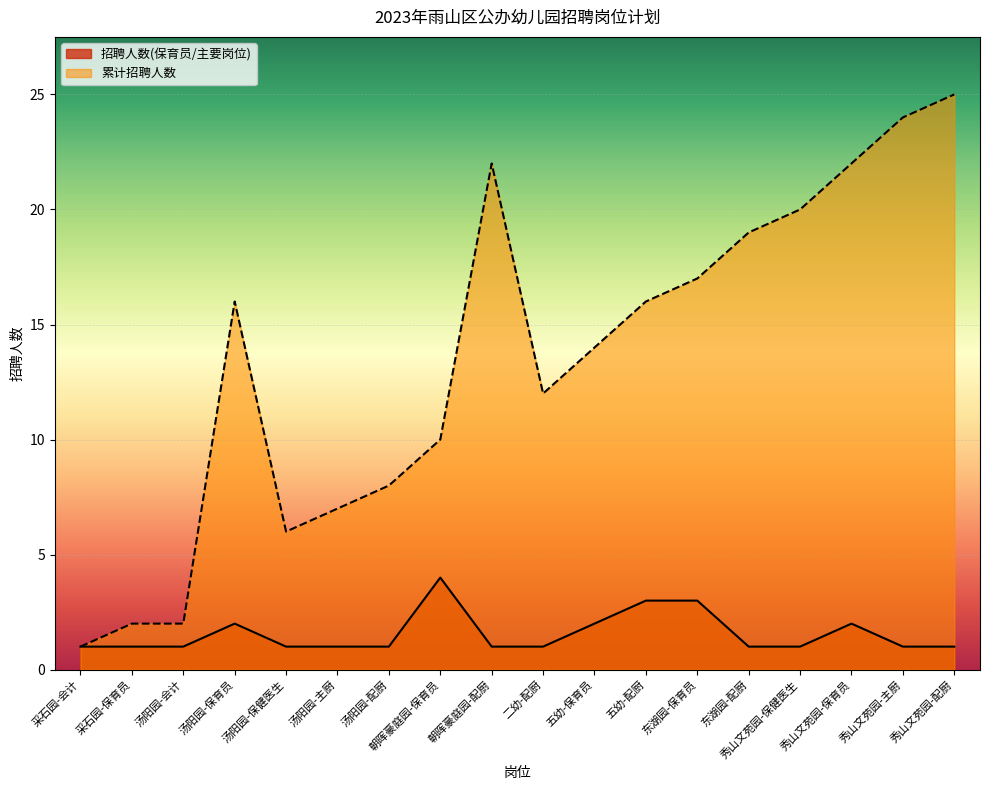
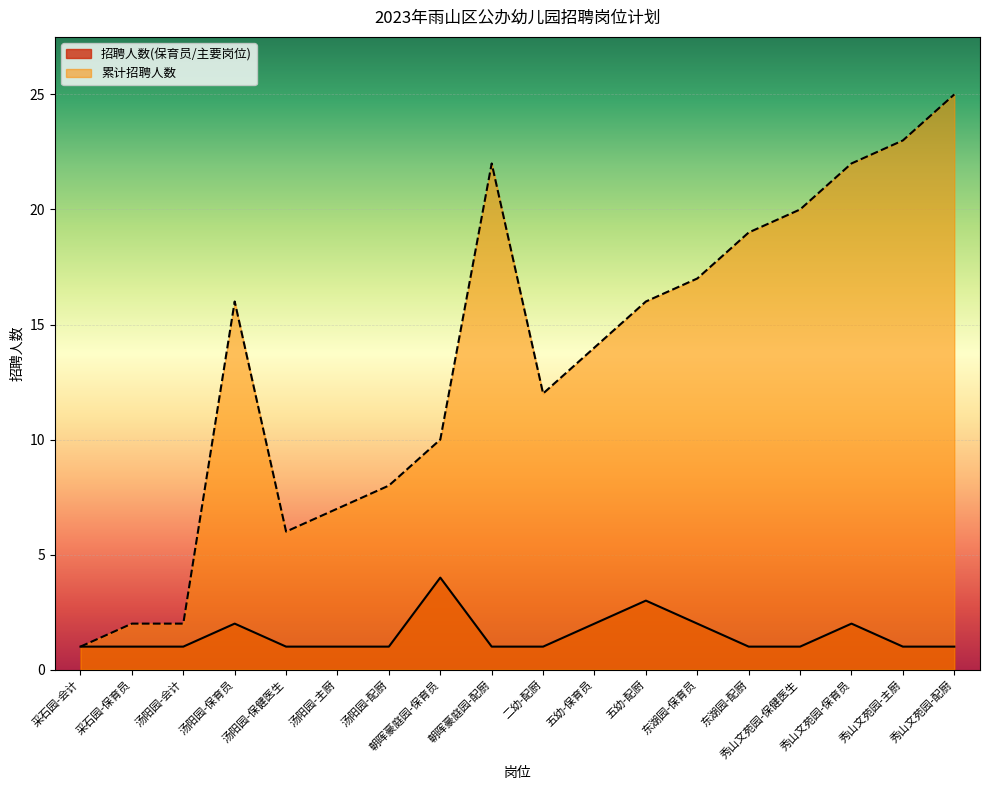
  {
    "招聘人数(保育员/主要岗位)": {
      "采石园-保育员": 1,
      "汤阳园-会计": 1,
      "汤阳园-保育员": 2,
      "汤阳园-保健医生": 1,
      "汤阳园-主厨": 1,
      "汤阳园-配厨": 1,
      "朝晖豪庭园-保育员": 4,
      "朝晖豪庭园-配厨": 1,
      "二幼-配厨": 1,
      "五幼-保育员": 2,
      "五幼-配厨": 3,
-     "东湖园-保育员": 3,
+     "东湖园-保育员": 2,
      "东湖园-配厨": 1,
      "秀山文苑园-保健医生": 1,
      "秀山文苑园-保育员": 2,
      "秀山文苑园-主厨": 1,
      "秀山文苑园-配厨": 1
    },
    "累计招聘人数": {
      "采石园-保育员": 2,
      "汤阳园-会计": 2,
      "汤阳园-保育员": 16,
      "汤阳园-保健医生": 6,
      "汤阳园-主厨": 7,
      "汤阳园-配厨": 8,
      "朝晖豪庭园-保育员": 10,
      "朝晖豪庭园-配厨": 22,
      "二幼-配厨": 12,
      "五幼-保育员": 14,
      "五幼-配厨": 16,
      "东湖园-保育员": 17,
      "东湖园-配厨": 19,
      "秀山文苑园-保健医生": 20,
      "秀山文苑园-保育员": 22,
-     "秀山文苑园-主厨": 24,
+     "秀山文苑园-主厨": 23,
      "秀山文苑园-配厨": 25
    }
  }
